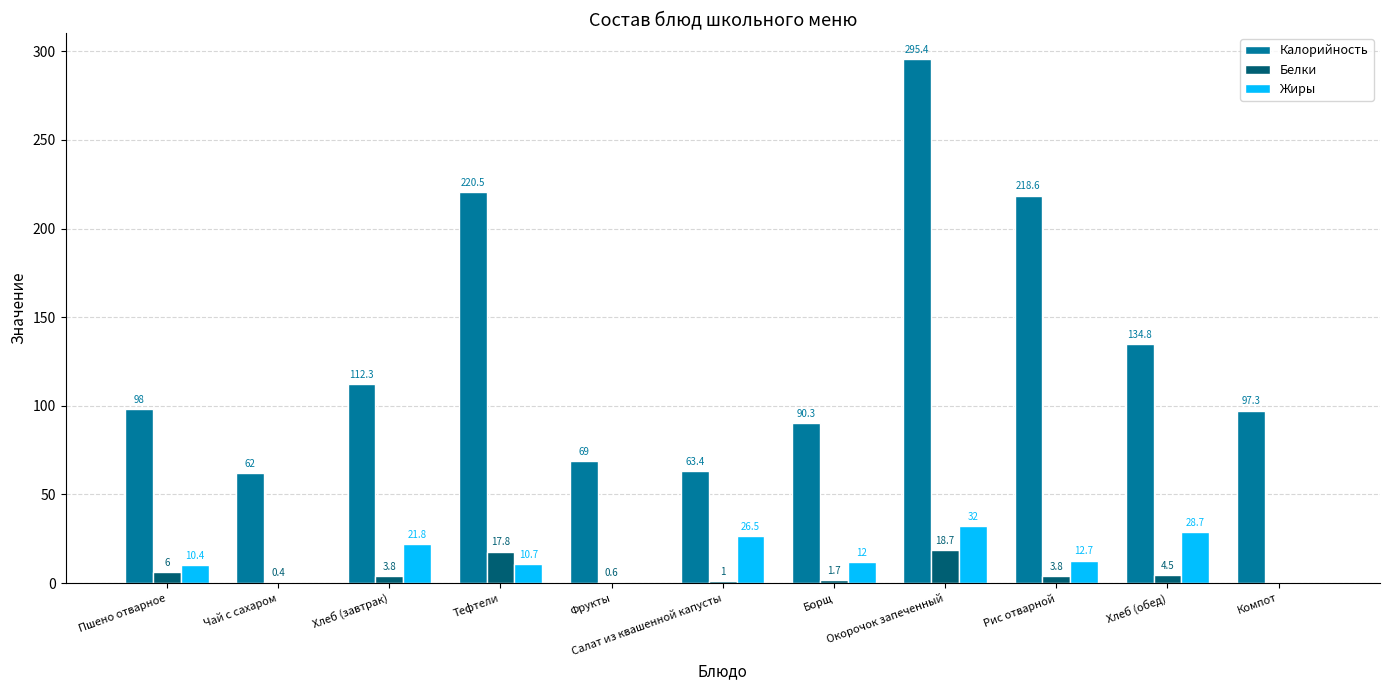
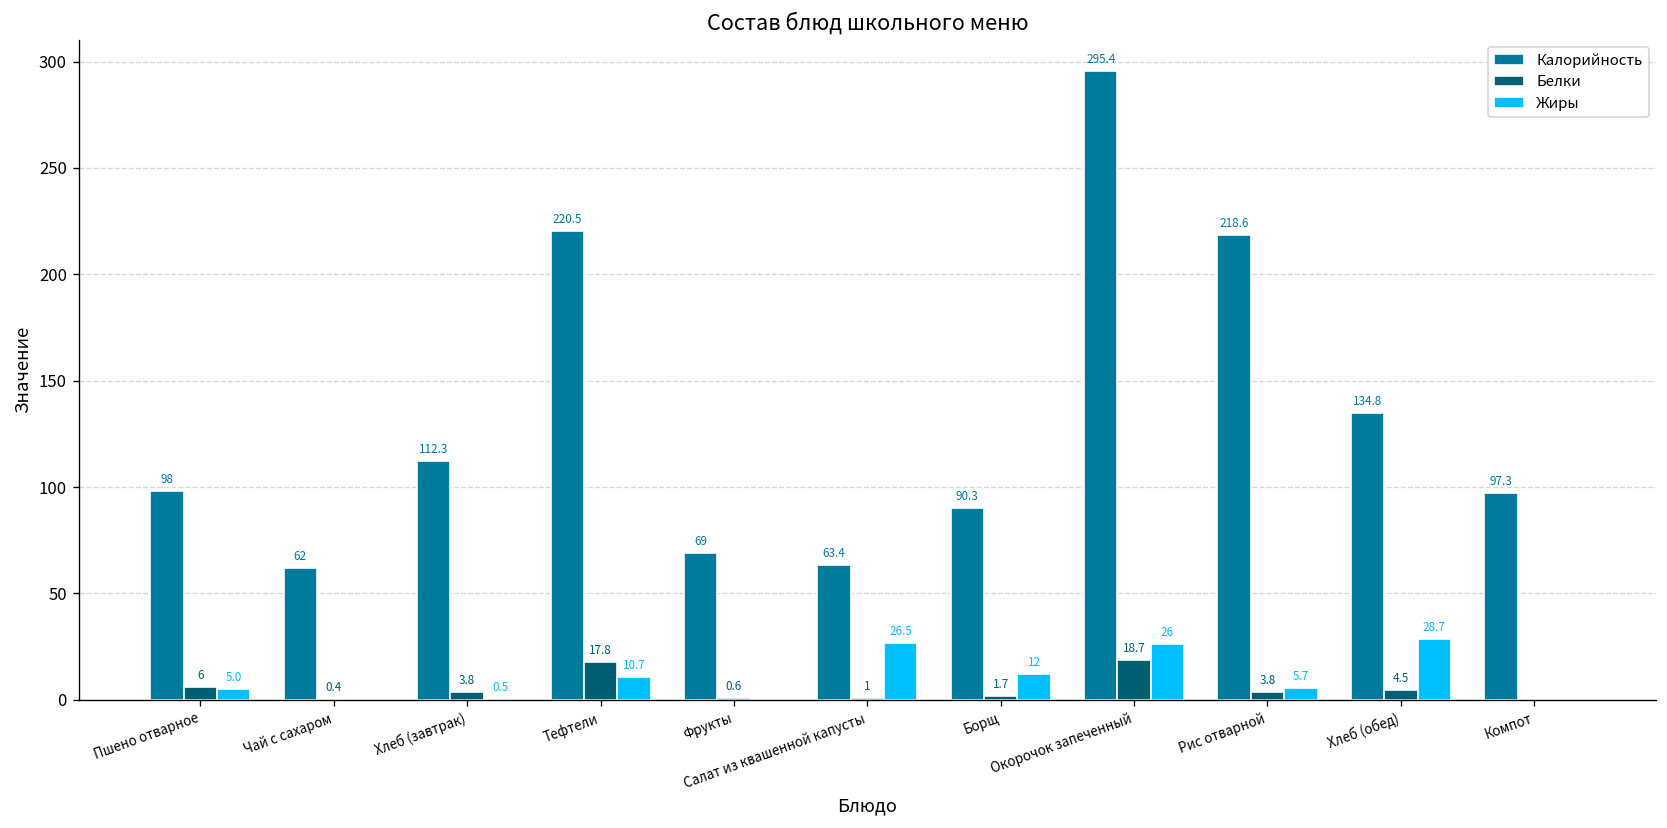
  {
    "Жиры": {
-     "Пшено отварное": 10.4,
-     "Хлеб (завтрак)": 21.8,
+     "Пшено отварное": 5.0,
+     "Хлеб (завтрак)": 0.5,
      "Тефтели": 10.7,
      "Салат из квашенной капусты": 26.5,
      "Борщ": 12,
-     "Окорочок запеченный": 32,
-     "Рис отварной": 12.7,
+     "Окорочок запеченный": 26,
+     "Рис отварной": 5.7,
      "Хлеб (обед)": 28.7
    }
  }
